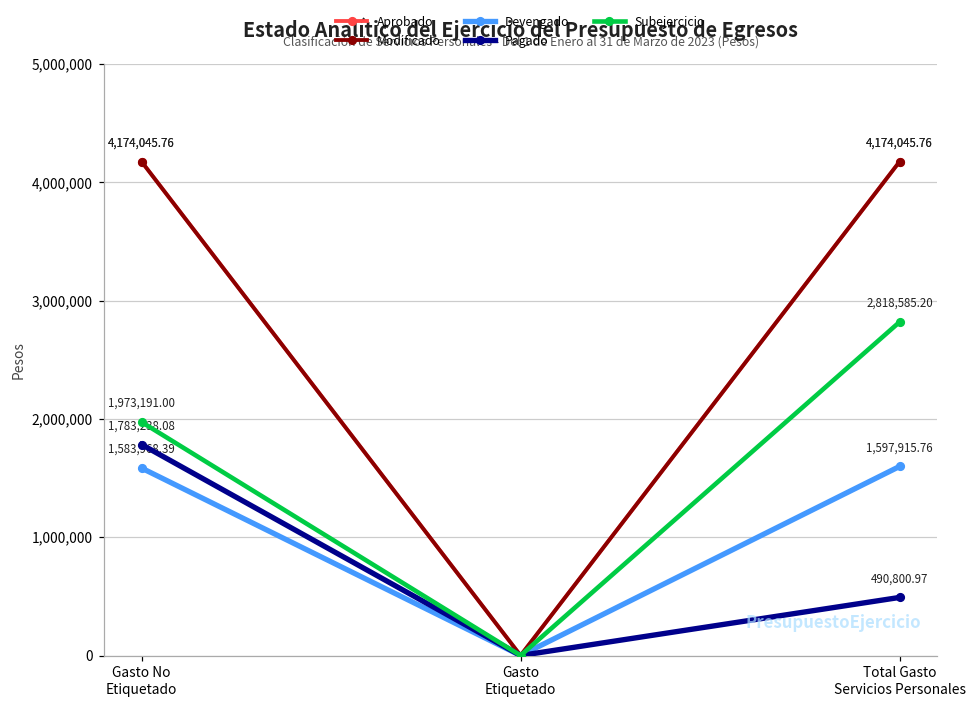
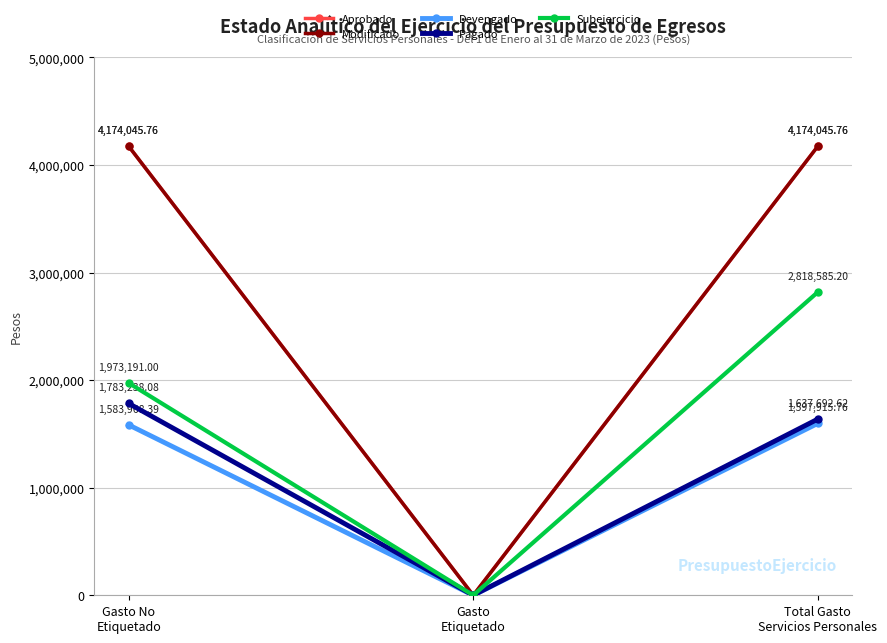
  {
    "Devengado": {
      "Total Gasto Servicios Personales": "1,597,915.76"
    },
    "Pagado": {
-     "Total Gasto Servicios Personales": "490,800.97"
+     "Total Gasto Servicios Personales": "1,637,692.62"
    },
    "Subejercicio": {
      "Gasto No Etiquetado": "1,973,191.00",
      "Total Gasto Servicios Personales": "2,818,585.20"
    }
  }
